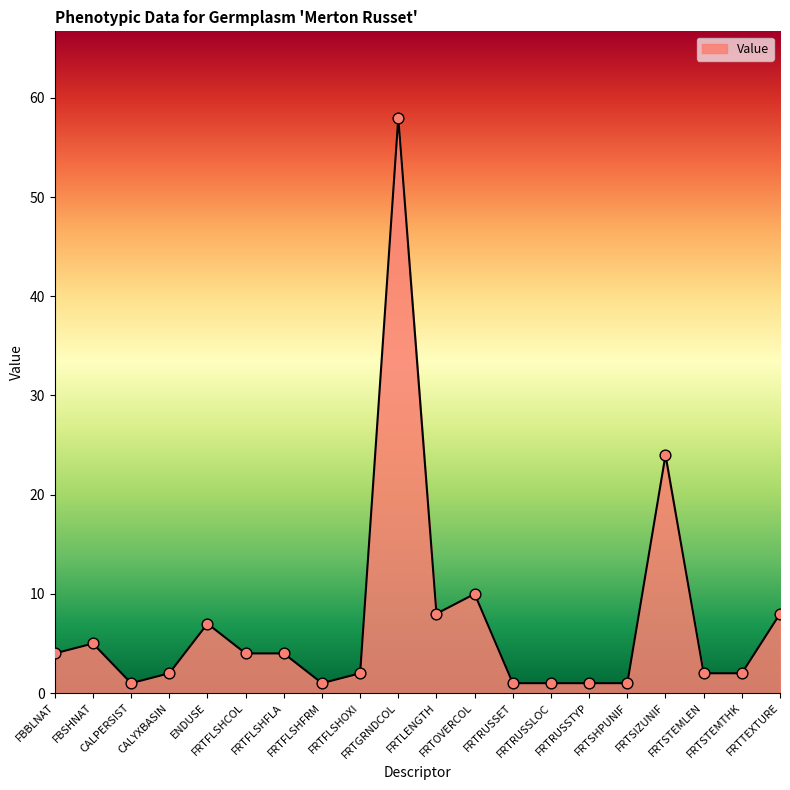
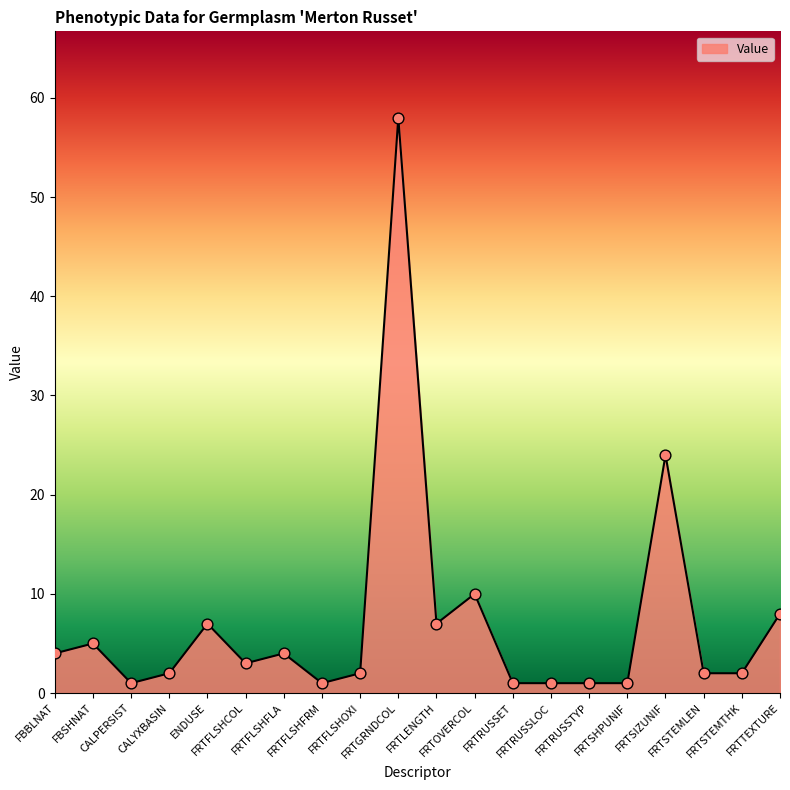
  {
    "FBBLNAT": 4,
    "FBSHNAT": 5,
    "CALPERSIST": 1,
    "CALYXBASIN": 2,
    "ENDUSE": 7,
-   "FRTFLSHCOL": 4,
+   "FRTFLSHCOL": 3,
    "FRTFLSHFLA": 4,
    "FRTFLSHFRM": 1,
    "FRTFLSHOXI": 2,
    "FRTGRNDCOL": 58,
-   "FRTLENGTH": 8,
+   "FRTLENGTH": 7,
    "FRTOVERCOL": 10,
    "FRTRUSSET": 1,
    "FRTRUSSLOC": 1,
    "FRTRUSSTYP": 1,
    "FRTSHPUNIF": 1,
    "FRTSIZUNIF": 24,
    "FRTSTEMLEN": 2,
    "FRTSTEMTHK": 2,
    "FRTTEXTURE": 8
  }
